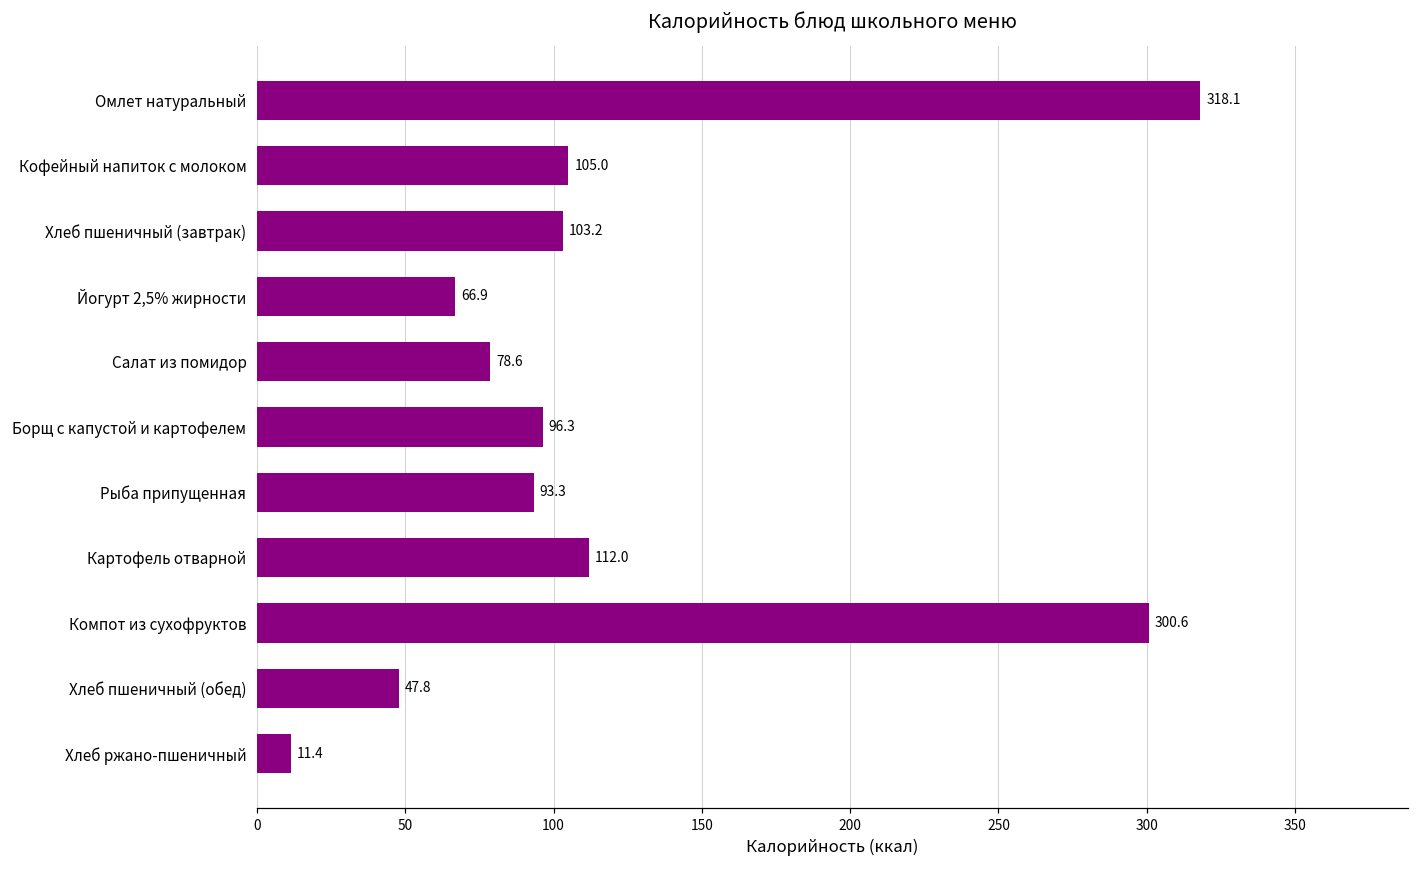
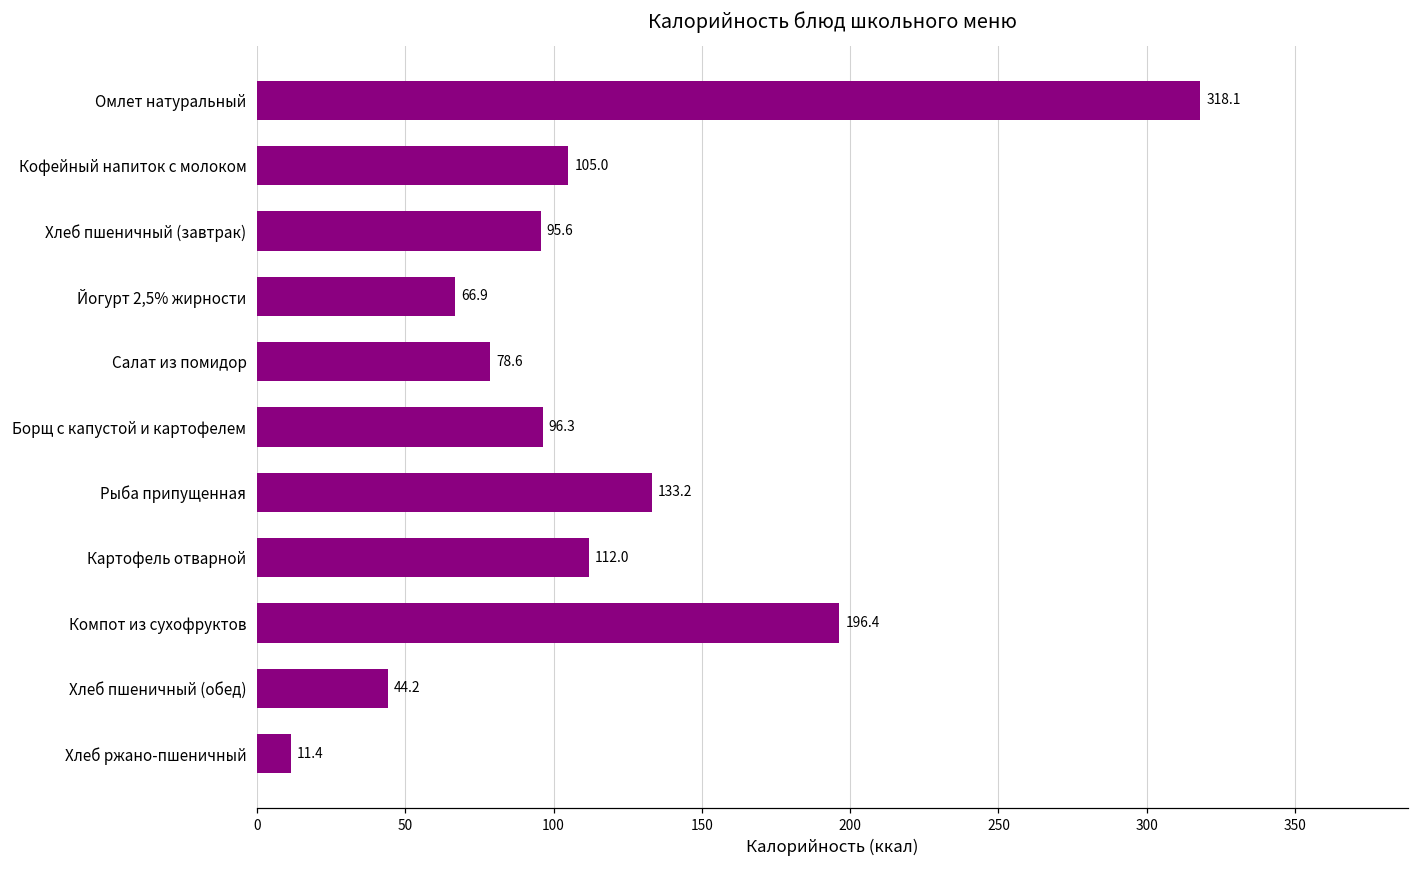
  {
    "Омлет натуральный": 318.1,
    "Кофейный напиток с молоком": 105.0,
-   "Хлеб пшеничный (завтрак)": 103.2,
+   "Хлеб пшеничный (завтрак)": 95.6,
    "Йогурт 2,5% жирности": 66.9,
    "Салат из помидор": 78.6,
    "Борщ с капустой и картофелем": 96.3,
-   "Рыба припущенная": 93.3,
+   "Рыба припущенная": 133.2,
    "Картофель отварной": 112.0,
-   "Компот из сухофруктов": 300.6,
-   "Хлеб пшеничный (обед)": 47.8,
+   "Компот из сухофруктов": 196.4,
+   "Хлеб пшеничный (обед)": 44.2,
    "Хлеб ржано-пшеничный": 11.4
  }
